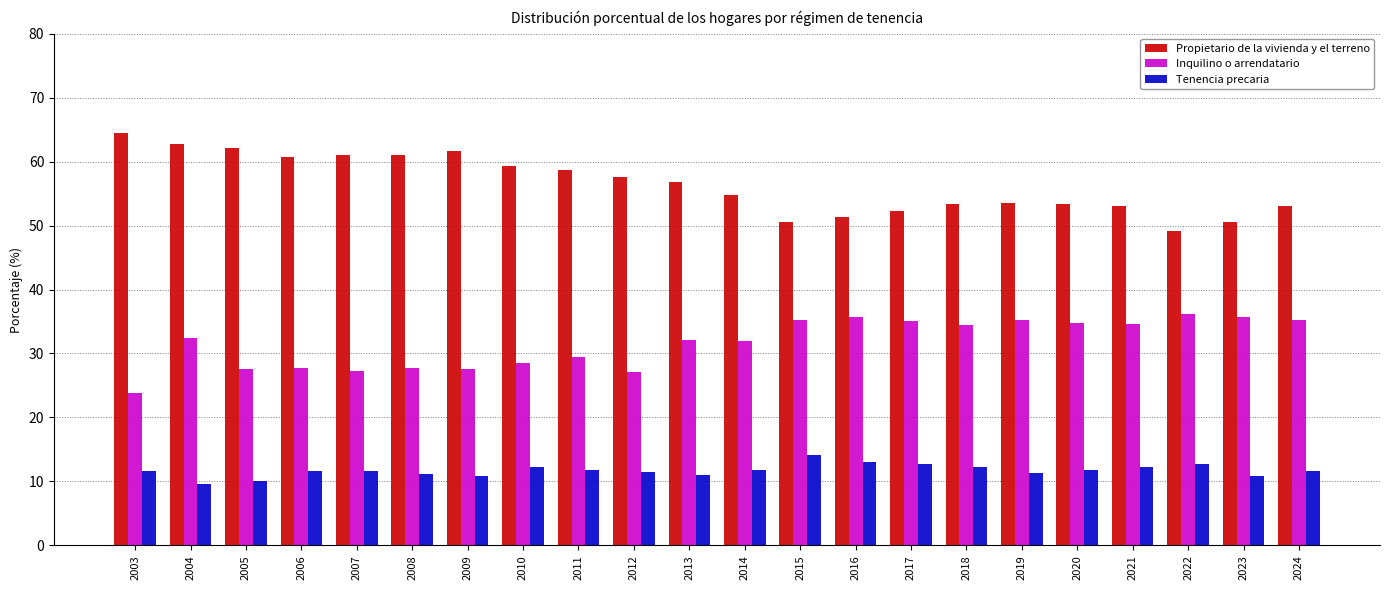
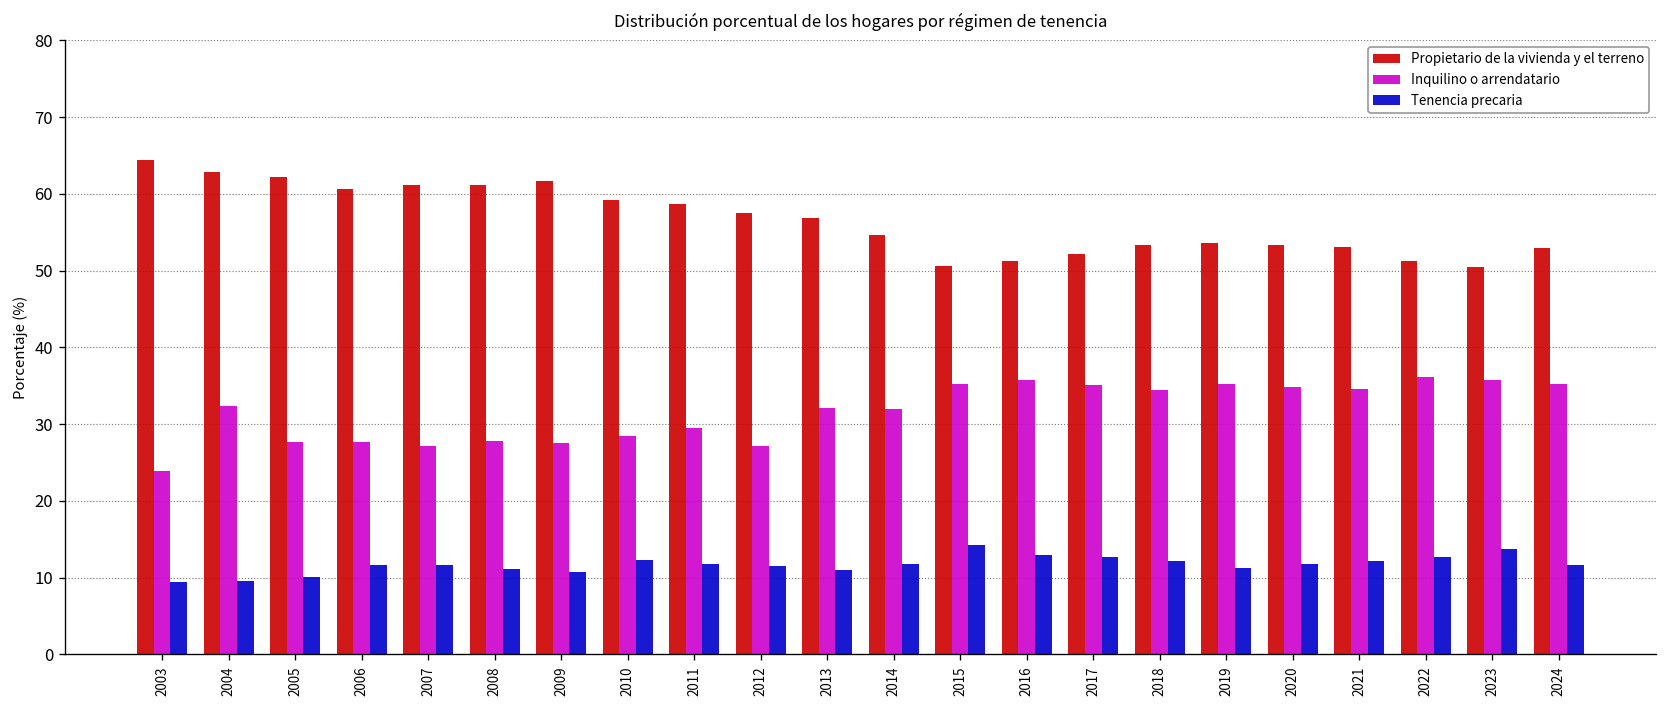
  {
    "Propietario de la vivienda y el terreno": {
      "2003": 64,
      "2004": 63,
      "2005": 62,
      "2006": 61,
      "2007": 61,
      "2008": 61,
      "2009": 62,
      "2010": 59,
      "2011": 59,
      "2012": 58,
      "2013": 57,
      "2014": 55,
      "2015": 51,
      "2016": 51,
      "2017": 52,
      "2018": 53,
      "2019": 54,
      "2020": 53,
      "2021": 53,
-     "2022": 49,
+     "2022": 51,
      "2023": 51,
      "2024": 53
    },
    "Inquilino o arrendatario": {
      "2003": 24,
      "2004": 32,
      "2005": 28,
      "2006": 28,
      "2007": 27,
      "2008": 28,
      "2009": 28,
      "2010": 28,
      "2011": 30,
      "2012": 27,
      "2013": 32,
      "2014": 32,
      "2015": 35,
      "2016": 36,
      "2017": 35,
      "2018": 34,
      "2019": 35,
      "2020": 35,
      "2021": 35,
      "2022": 36,
      "2023": 36,
      "2024": 35
    },
    "Tenencia precaria": {
-     "2003": 12,
+     "2003": 10,
      "2004": 10,
      "2005": 10,
      "2006": 12,
      "2007": 12,
      "2008": 11,
      "2009": 11,
      "2010": 12,
      "2011": 12,
      "2012": 12,
      "2013": 11,
      "2014": 12,
      "2015": 14,
      "2016": 13,
      "2017": 13,
      "2018": 12,
      "2019": 11,
      "2020": 12,
      "2021": 12,
      "2022": 13,
-     "2023": 11,
+     "2023": 14,
      "2024": 12
    }
  }
